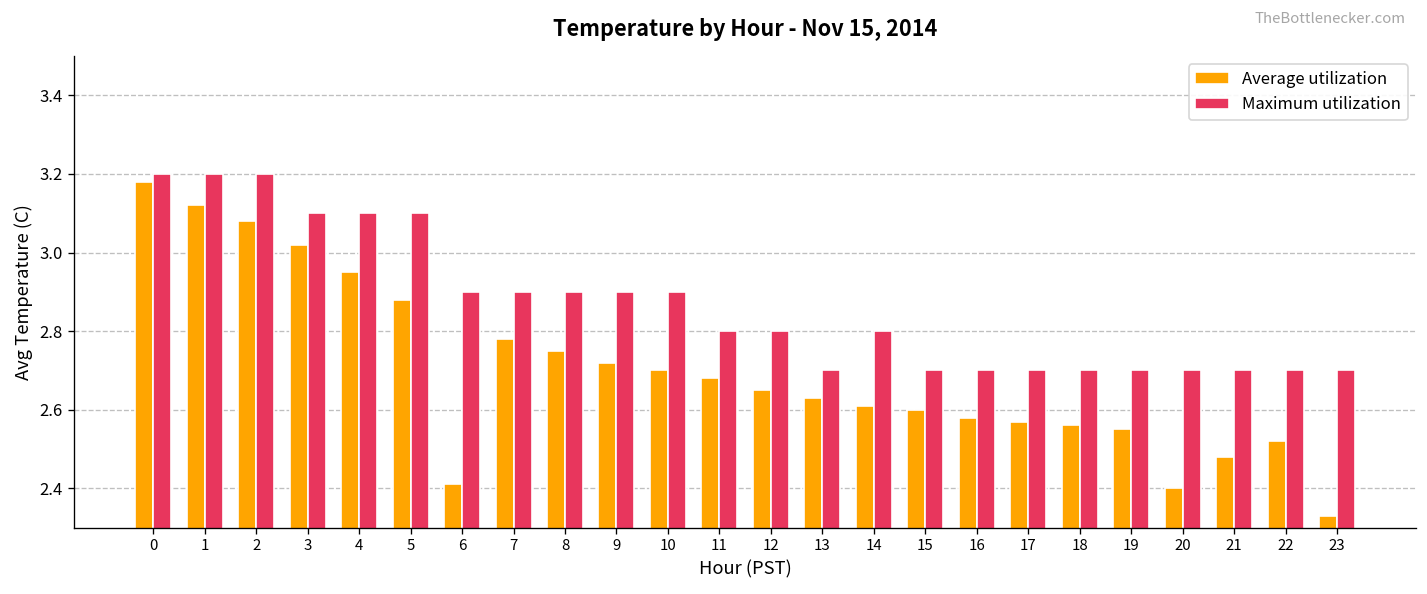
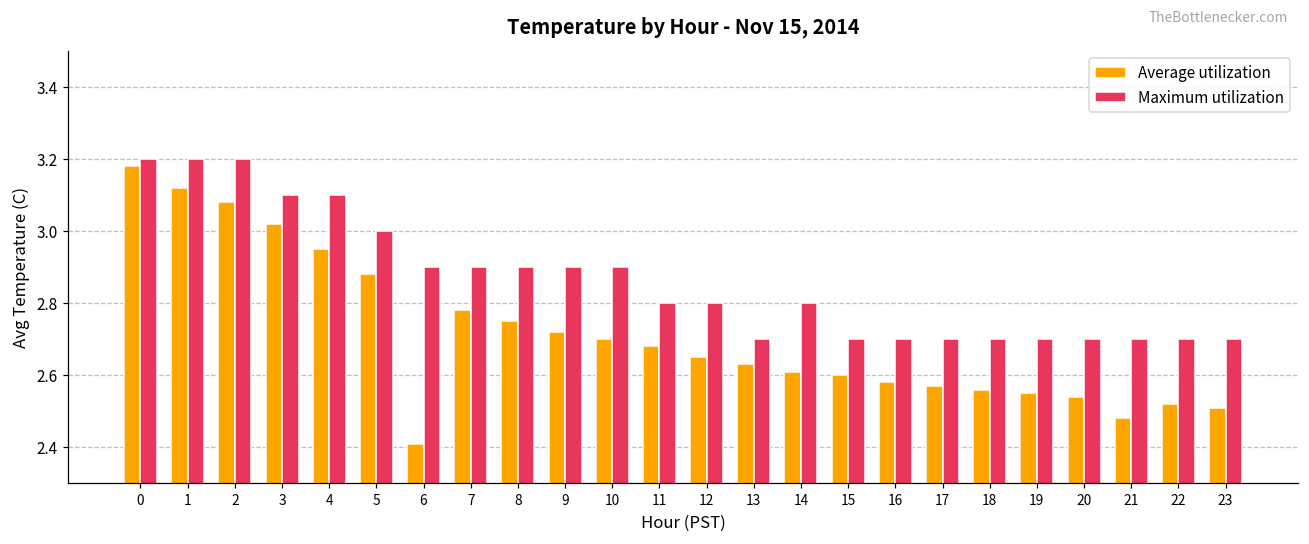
  {
    "Average utilization": {
      "0": 3.18,
      "1": 3.12,
      "2": 3.08,
      "3": 3.02,
      "4": 2.95,
      "5": 2.88,
      "6": 2.41,
      "7": 2.78,
      "8": 2.75,
      "9": 2.72,
      "10": 2.70,
      "11": 2.68,
      "12": 2.65,
      "13": 2.63,
      "14": 2.61,
      "15": 2.60,
      "16": 2.58,
      "17": 2.57,
      "18": 2.56,
      "19": 2.55,
-     "20": 2.40,
+     "20": 2.54,
      "21": 2.48,
      "22": 2.52,
-     "23": 2.33
+     "23": 2.51
    },
    "Maximum utilization": {
      "0": 3.2,
      "1": 3.2,
      "2": 3.2,
      "3": 3.1,
      "4": 3.1,
-     "5": 3.1,
+     "5": 3.0,
      "6": 2.9,
      "7": 2.9,
      "8": 2.9,
      "9": 2.9,
      "10": 2.9,
      "11": 2.8,
      "12": 2.8,
      "13": 2.7,
      "14": 2.8,
      "15": 2.7,
      "16": 2.7,
      "17": 2.7,
      "18": 2.7,
      "19": 2.7,
      "20": 2.7,
      "21": 2.7,
      "22": 2.7,
      "23": 2.7
    }
  }
